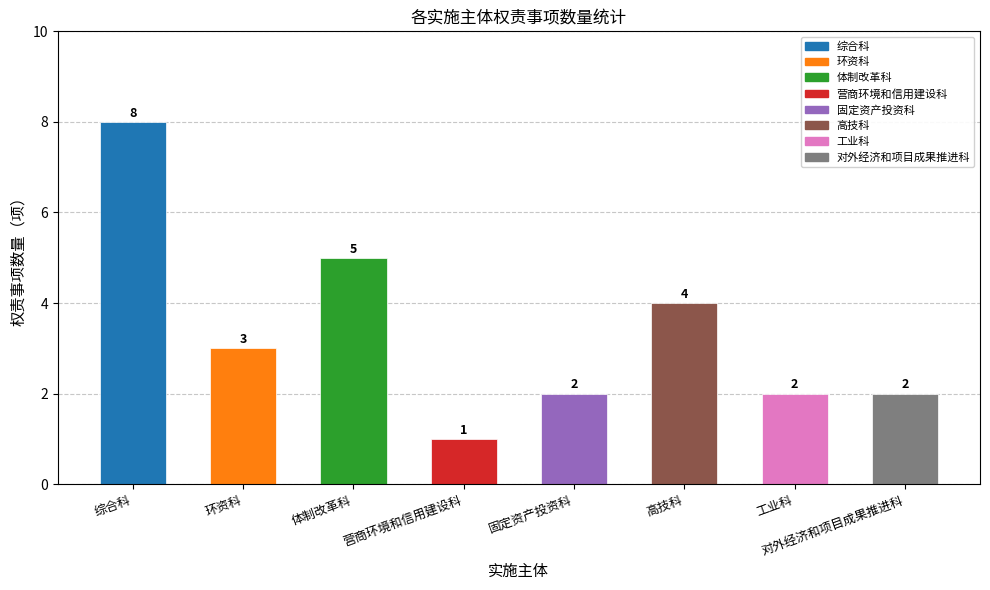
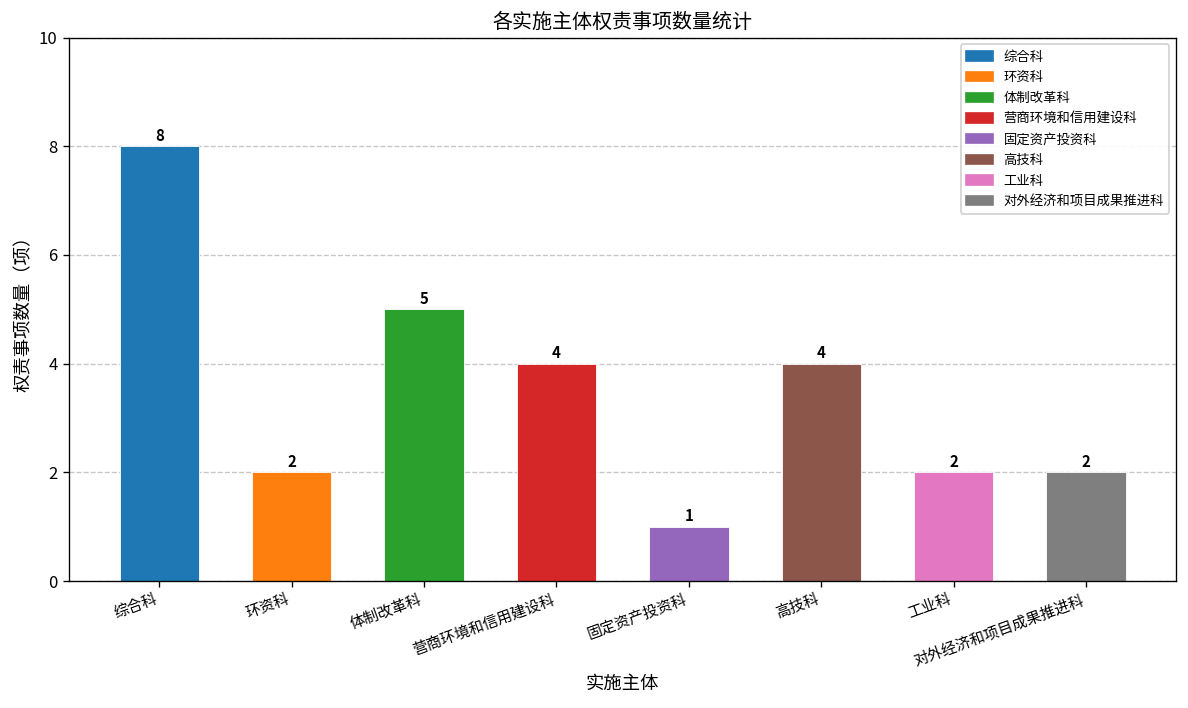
  {
    "综合科": 8,
-   "环资科": 3,
+   "环资科": 2,
    "体制改革科": 5,
-   "营商环境和信用建设科": 1,
-   "固定资产投资科": 2,
+   "营商环境和信用建设科": 4,
+   "固定资产投资科": 1,
    "高技科": 4,
    "工业科": 2,
    "对外经济和项目成果推进科": 2
  }
